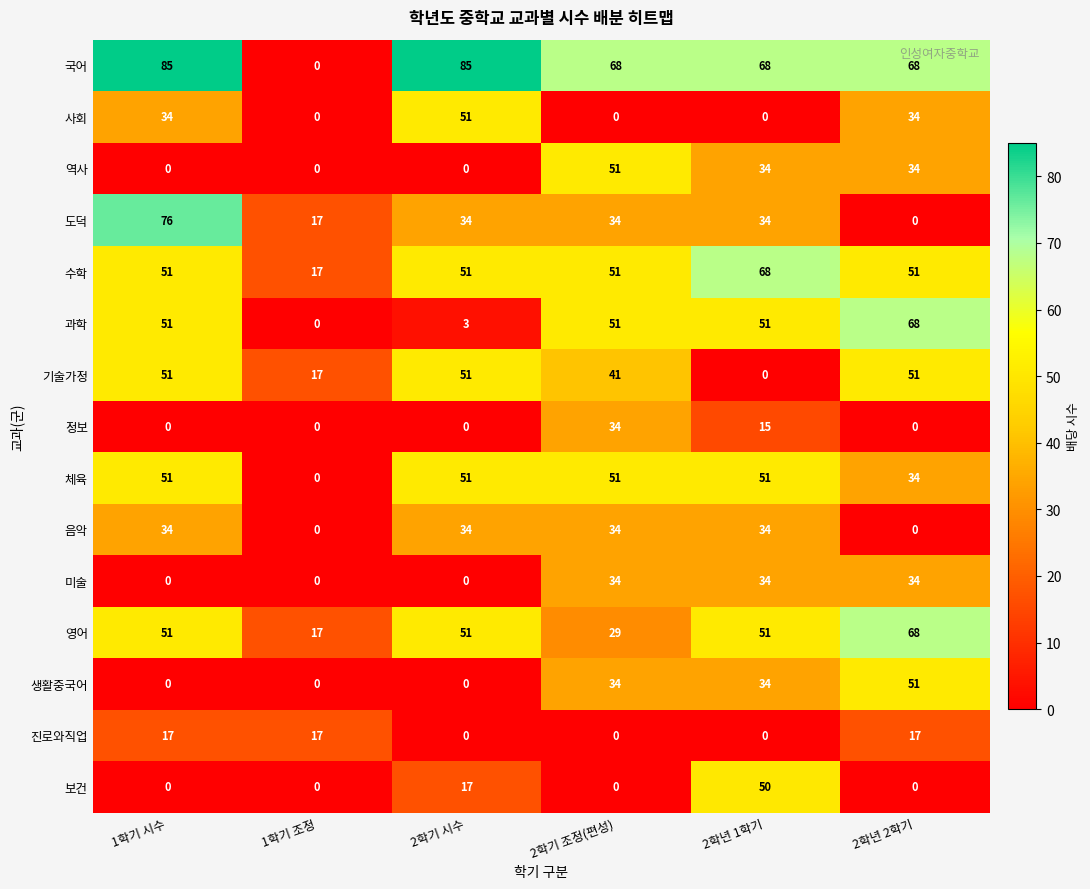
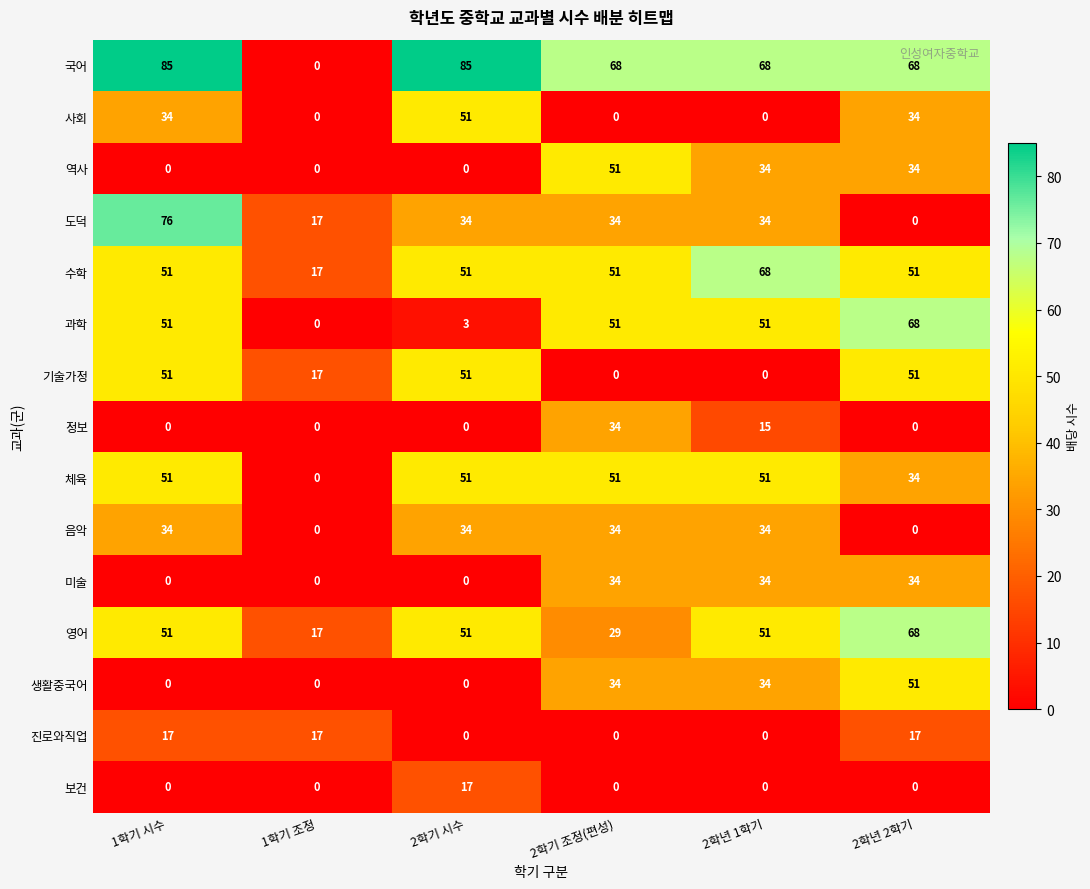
  {
    "국어": {
      "1학기 시수": 85,
      "1학기 조정": 0,
      "2학기 시수": 85,
      "2학기 조정(편성)": 68,
      "2학년 1학기": 68
    },
    "사회": {
      "1학기 시수": 34,
      "1학기 조정": 0,
      "2학기 시수": 51,
      "2학기 조정(편성)": 0,
      "2학년 1학기": 0,
      "2학년 2학기": 34
    },
    "역사": {
      "1학기 시수": 0,
      "1학기 조정": 0,
      "2학기 시수": 0,
      "2학기 조정(편성)": 51,
      "2학년 1학기": 34,
      "2학년 2학기": 34
    },
    "도덕": {
      "1학기 시수": 76,
      "1학기 조정": 17,
      "2학기 시수": 34,
      "2학기 조정(편성)": 34,
      "2학년 1학기": 34,
      "2학년 2학기": 0
    },
    "수학": {
      "1학기 시수": 51,
      "1학기 조정": 17,
      "2학기 시수": 51,
      "2학기 조정(편성)": 51,
      "2학년 1학기": 68,
      "2학년 2학기": 51
    },
    "과학": {
      "1학기 시수": 51,
      "1학기 조정": 0,
      "2학기 시수": 3,
      "2학기 조정(편성)": 51,
      "2학년 1학기": 51,
      "2학년 2학기": 68
    },
    "기술가정": {
      "1학기 시수": 51,
      "1학기 조정": 17,
      "2학기 시수": 51,
-     "2학기 조정(편성)": 41,
+     "2학기 조정(편성)": 0,
      "2학년 1학기": 0,
      "2학년 2학기": 51
    },
    "정보": {
      "1학기 시수": 0,
      "1학기 조정": 0,
      "2학기 시수": 0,
      "2학기 조정(편성)": 34,
      "2학년 1학기": 15,
      "2학년 2학기": 0
    },
    "체육": {
      "1학기 시수": 51,
      "1학기 조정": 0,
      "2학기 시수": 51,
      "2학기 조정(편성)": 51,
      "2학년 1학기": 51,
      "2학년 2학기": 34
    },
    "음악": {
      "1학기 시수": 34,
      "1학기 조정": 0,
      "2학기 시수": 34,
      "2학기 조정(편성)": 34,
      "2학년 1학기": 34,
      "2학년 2학기": 0
    },
    "미술": {
      "1학기 시수": 0,
      "1학기 조정": 0,
      "2학기 시수": 0,
      "2학기 조정(편성)": 34,
      "2학년 1학기": 34,
      "2학년 2학기": 34
    },
    "영어": {
      "1학기 시수": 51,
      "1학기 조정": 17,
      "2학기 시수": 51,
      "2학기 조정(편성)": 29,
      "2학년 1학기": 51,
      "2학년 2학기": 68
    },
    "생활중국어": {
      "1학기 시수": 0,
      "1학기 조정": 0,
      "2학기 시수": 0,
      "2학기 조정(편성)": 34,
      "2학년 1학기": 34,
      "2학년 2학기": 51
    },
    "진로와직업": {
      "1학기 시수": 17,
      "1학기 조정": 17,
      "2학기 시수": 0,
      "2학기 조정(편성)": 0,
      "2학년 1학기": 0,
      "2학년 2학기": 17
    },
    "보건": {
      "1학기 시수": 0,
      "1학기 조정": 0,
      "2학기 시수": 17,
      "2학기 조정(편성)": 0,
-     "2학년 1학기": 50,
+     "2학년 1학기": 0,
      "2학년 2학기": 0
    }
  }
